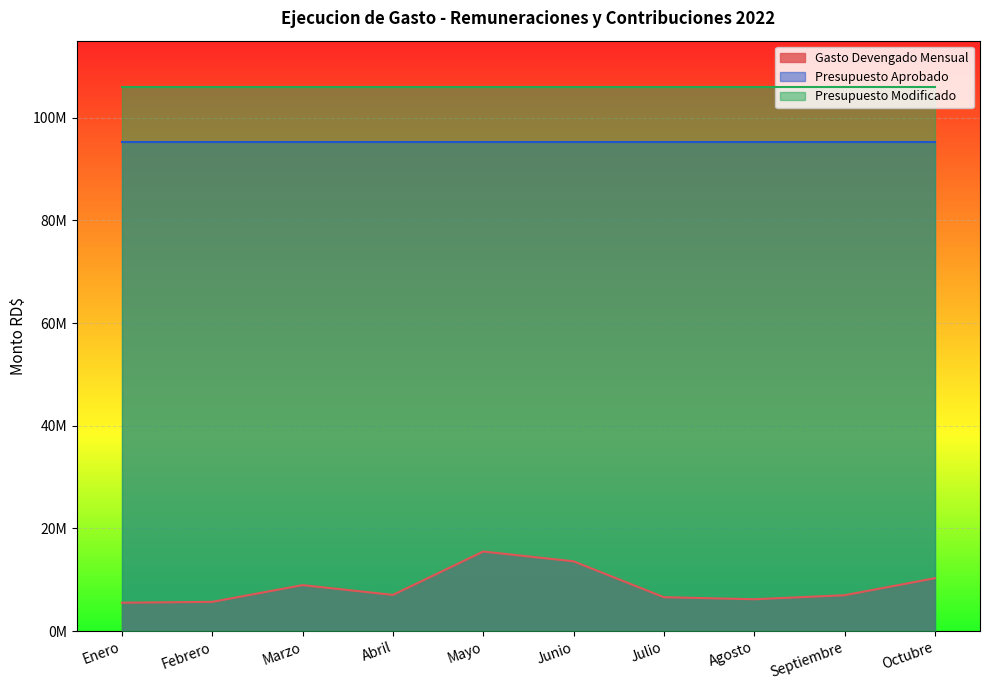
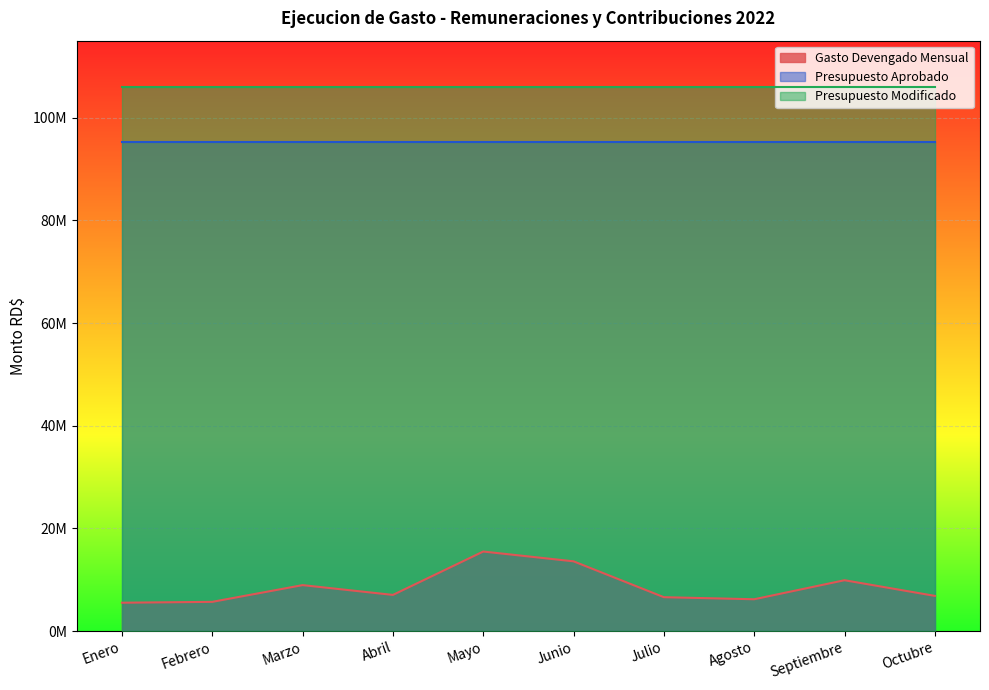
  {
    "Gasto Devengado Mensual": {
      "Enero": 6000000,
      "Febrero": 6000000,
      "Marzo": 9000000,
      "Abril": 7000000,
      "Mayo": 16000000,
      "Junio": 14000000,
      "Julio": 7000000,
      "Agosto": 6000000,
-     "Septiembre": 7000000,
-     "Octubre": 10000000
+     "Septiembre": 10000000,
+     "Octubre": 7000000
    },
    "Presupuesto Aprobado": {
      "Enero": 95000000,
      "Febrero": 95000000,
      "Marzo": 95000000,
      "Abril": 95000000,
      "Mayo": 95000000,
      "Junio": 95000000,
      "Julio": 95000000,
      "Agosto": 95000000,
      "Septiembre": 95000000,
      "Octubre": 95000000
    },
    "Presupuesto Modificado": {
      "Enero": 106000000,
      "Febrero": 106000000,
      "Marzo": 106000000,
      "Abril": 106000000,
      "Mayo": 106000000,
      "Junio": 106000000,
      "Julio": 106000000,
      "Agosto": 106000000
    }
  }
